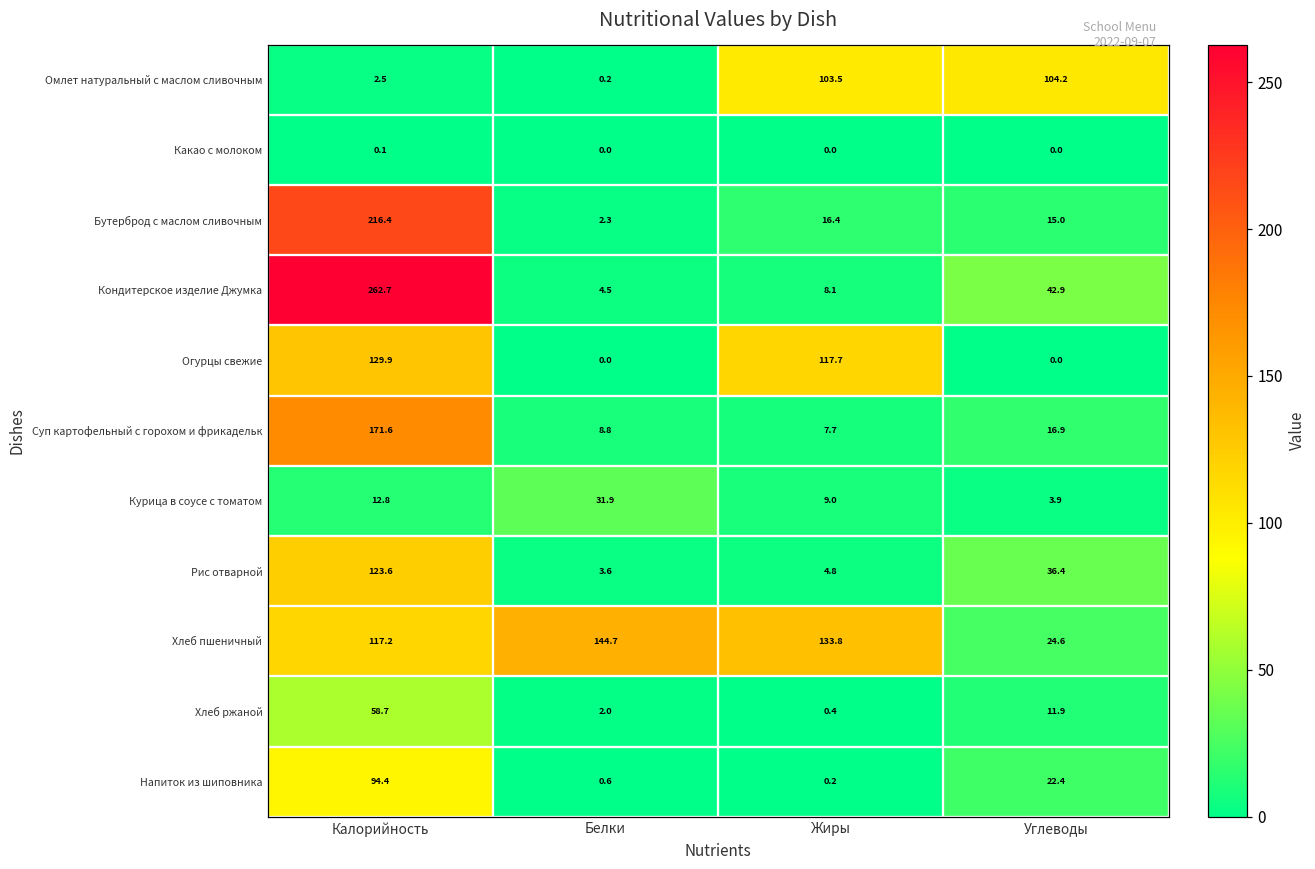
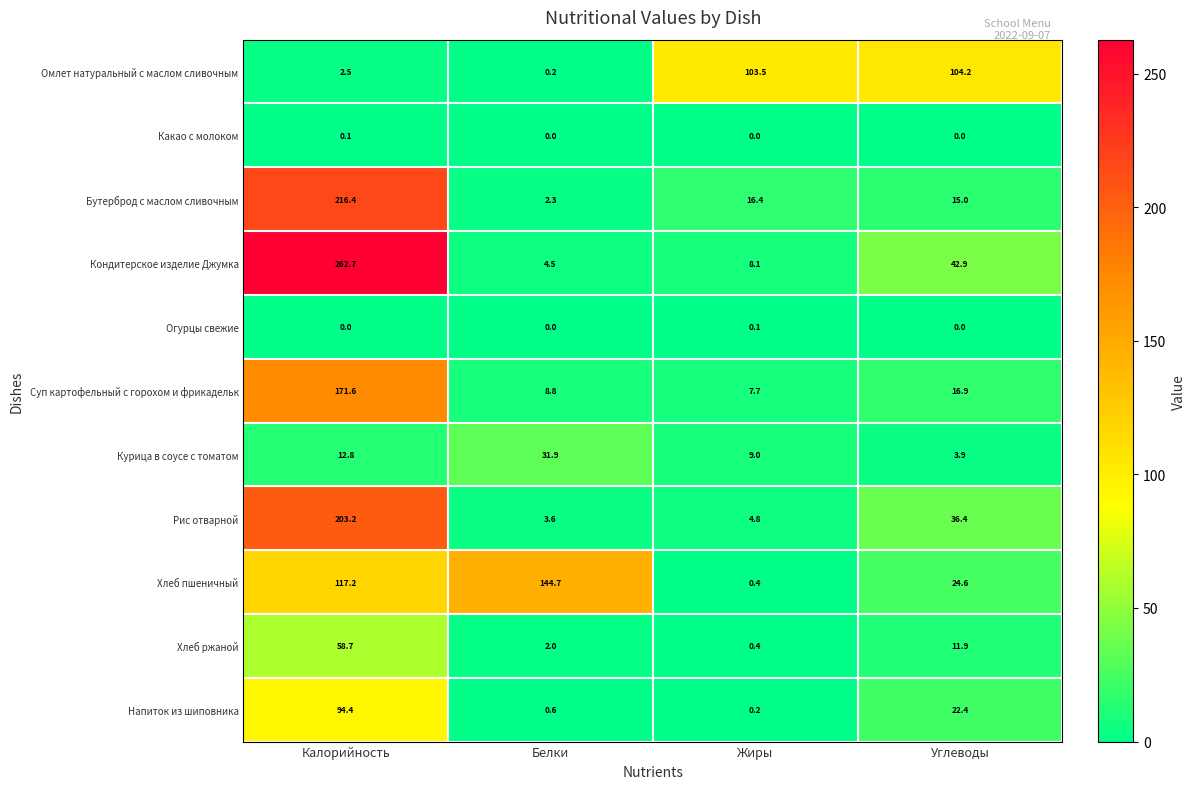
  {
    "Омлет натуральный с маслом сливочным": {
      "Калорийность": 2.5,
      "Белки": 0.2,
      "Жиры": 103.5,
      "Углеводы": 104.2
    },
    "Какао с молоком": {
      "Калорийность": 0.1,
      "Белки": 0.0,
      "Жиры": 0.0,
      "Углеводы": 0.0
    },
    "Бутерброд с маслом сливочным": {
      "Калорийность": 216.4,
      "Белки": 2.3,
      "Жиры": 16.4,
      "Углеводы": 15.0
    },
    "Кондитерское изделие Джумка": {
      "Калорийность": 262.7,
      "Белки": 4.5,
      "Жиры": 8.1,
      "Углеводы": 42.9
    },
    "Огурцы свежие": {
-     "Калорийность": 129.9,
+     "Калорийность": 0.0,
      "Белки": 0.0,
-     "Жиры": 117.7,
+     "Жиры": 0.1,
      "Углеводы": 0.0
    },
    "Суп картофельный с горохом и фрикадельк": {
      "Калорийность": 171.6,
      "Белки": 8.8,
      "Жиры": 7.7,
      "Углеводы": 16.9
    },
    "Курица в соусе с томатом": {
      "Калорийность": 12.8,
      "Белки": 31.9,
      "Жиры": 9.0,
      "Углеводы": 3.9
    },
    "Рис отварной": {
-     "Калорийность": 123.6,
+     "Калорийность": 203.2,
      "Белки": 3.6,
      "Жиры": 4.8,
      "Углеводы": 36.4
    },
    "Хлеб пшеничный": {
      "Калорийность": 117.2,
      "Белки": 144.7,
-     "Жиры": 133.8,
+     "Жиры": 0.4,
      "Углеводы": 24.6
    },
    "Хлеб ржаной": {
      "Калорийность": 58.7,
      "Белки": 2.0,
      "Жиры": 0.4,
      "Углеводы": 11.9
    },
    "Напиток из шиповника": {
      "Калорийность": 94.4,
      "Белки": 0.6,
      "Жиры": 0.2,
      "Углеводы": 22.4
    }
  }
